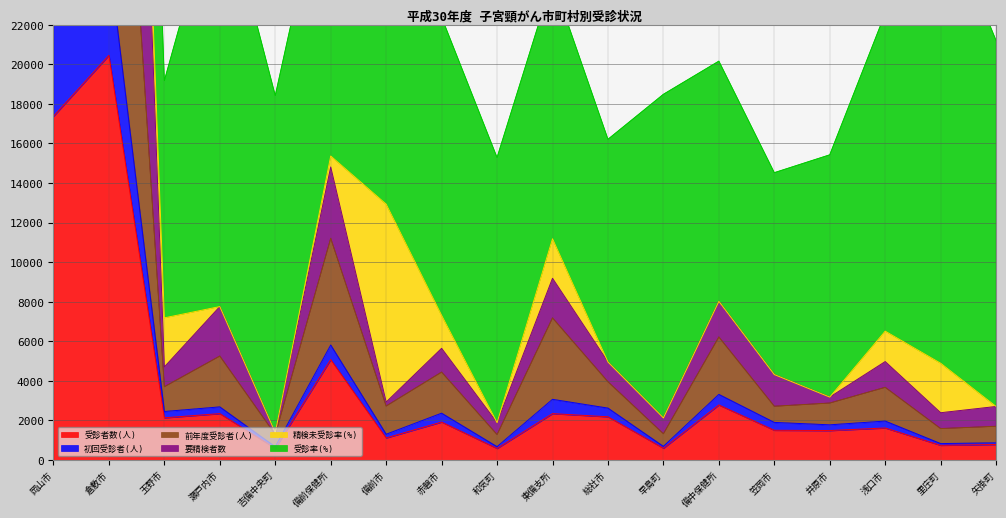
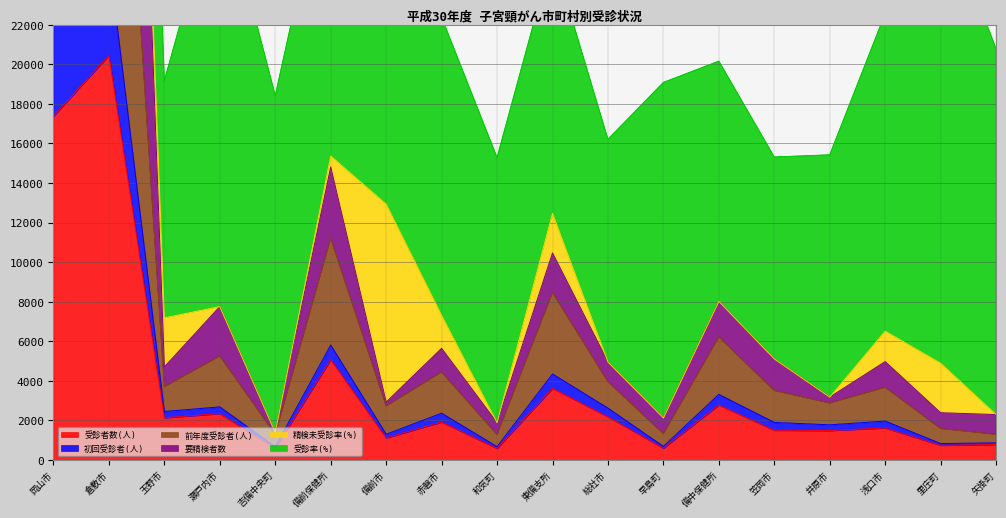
  {
    "受診者数(人)": {
      "岡山市": 17400,
      "倉敷市": 20400,
      "玉野市": 2100,
      "瀬戸内市": 2300,
      "備前保健所": 5100,
      "備前市": 1100,
      "赤磐市": 1900,
-     "東備支所": 2300,
+     "東備支所": 3600,
      "総社市": 2200,
      "備中保健所": 2800,
      "笠岡市": 1500,
      "井原市": 1500,
      "浅口市": 1600
    },
    "初回受診者(人)": {
      "玉野市": 300,
      "瀬戸内市": 300,
      "備前保健所": 700,
      "備前市": 200,
      "赤磐市": 400,
      "東備支所": 700,
      "総社市": 400,
      "備中保健所": 500,
      "笠岡市": 400,
      "井原市": 300,
      "浅口市": 300
    },
    "前年度受診者(人)": {
      "玉野市": 1300,
      "瀬戸内市": 2600,
      "備前保健所": 5400,
      "備前市": 1400,
      "赤磐市": 2100,
      "和気町": 600,
      "東備支所": 4100,
      "総社市": 1300,
      "早島町": 600,
      "備中保健所": 2900,
-     "笠岡市": 800,
+     "笠岡市": 1600,
      "井原市": 1100,
      "浅口市": 1700,
      "里庄町": 800,
-     "矢掛町": 800
+     "矢掛町": 400
    },
    "要精検者数": {
      "玉野市": 1000,
      "備前保健所": 3600,
      "備前市": 200,
      "赤磐市": 1200,
      "東備支所": 2000,
      "浅口市": 1300,
      "里庄町": 800
    },
    "精検未受診率(%)": {
      "玉野市": 2500,
      "備前保健所": 600,
      "備前市": 10000,
      "赤磐市": 1700,
      "東備支所": 2000,
      "浅口市": 1500,
      "里庄町": 2500
    },
    "受診率(%)": {
      "玉野市": 12000,
      "吉備中央町": 17000,
      "和気町": 13400,
      "総社市": 11300,
-     "早島町": 16400,
+     "早島町": 17000,
      "備中保健所": 12100,
      "笠岡市": 10200,
      "井原市": 12200,
      "矢掛町": 18500
    }
  }
